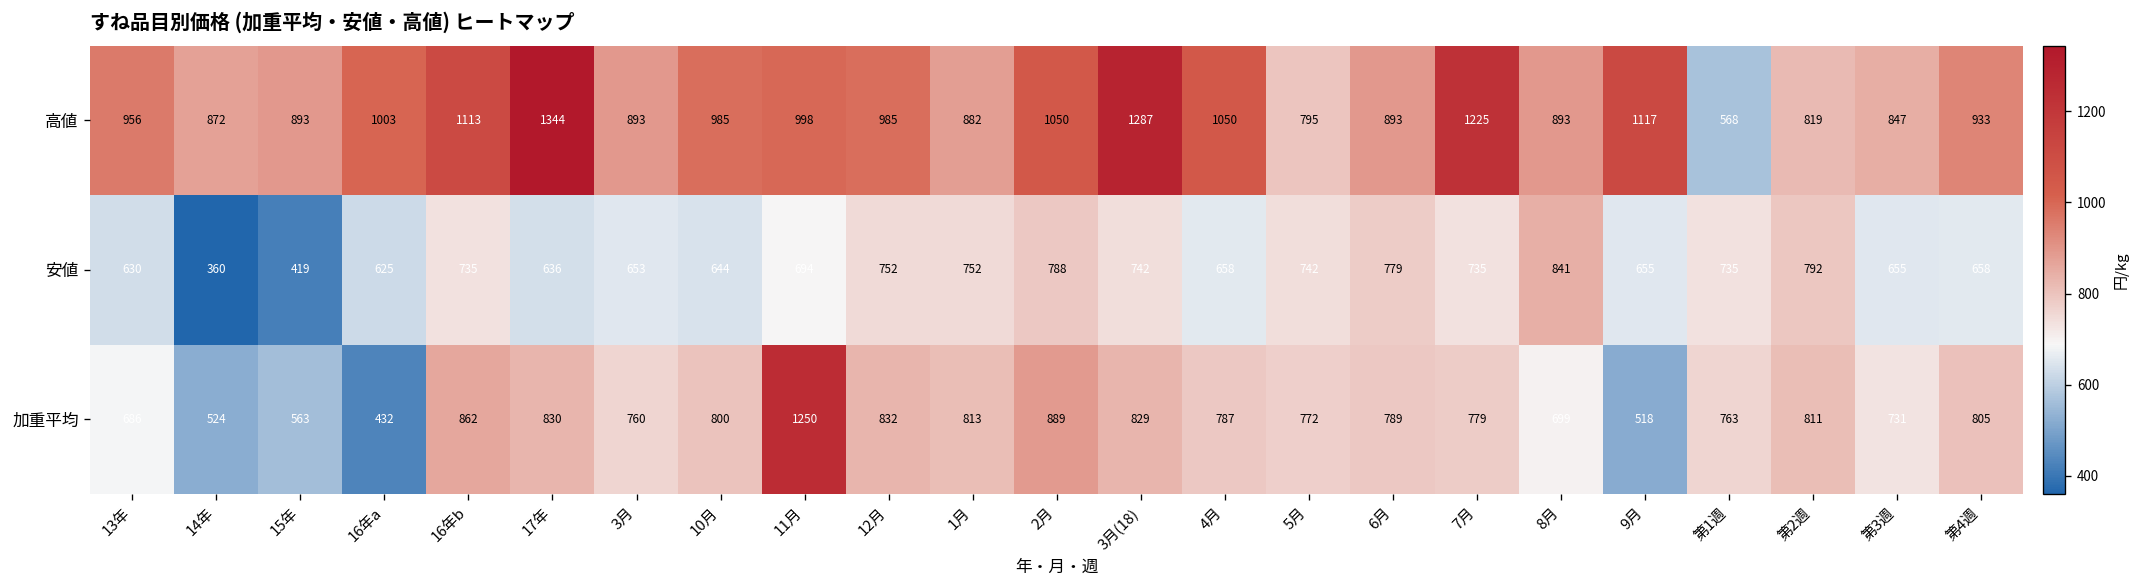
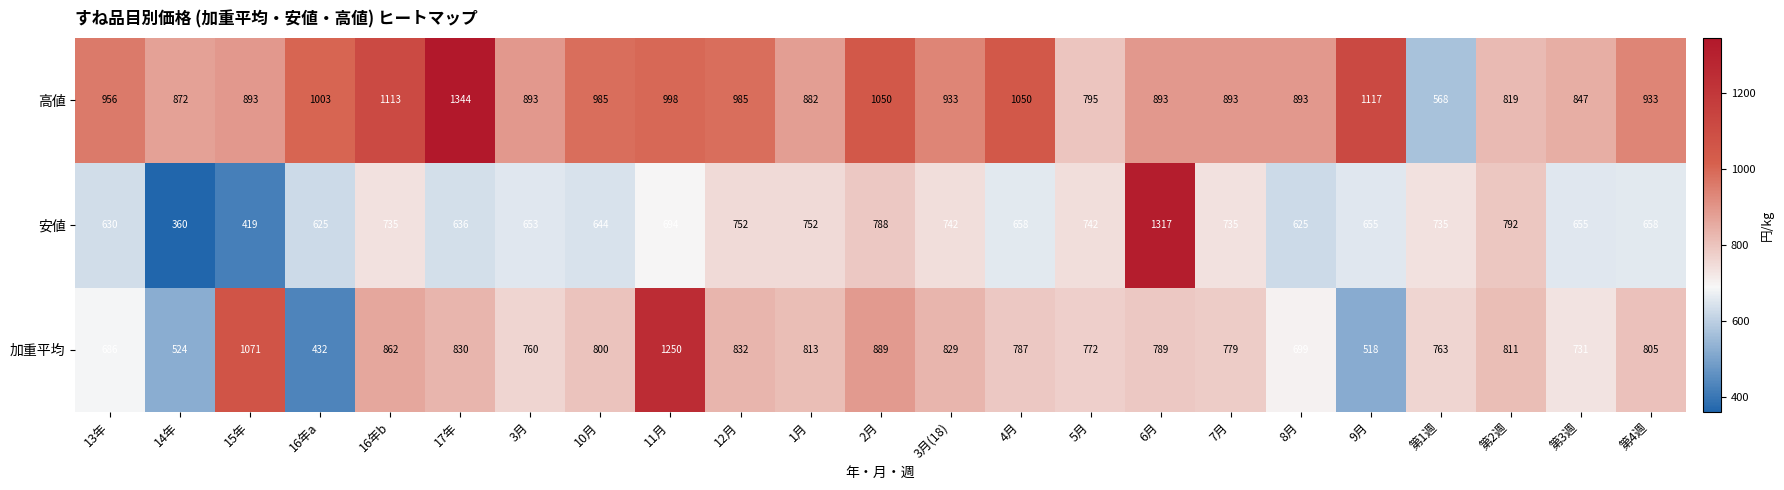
  {
    "高値": {
      "13年": 956,
      "14年": 872,
      "15年": 893,
      "16年a": 1003,
      "16年b": 1113,
      "17年": 1344,
      "3月": 893,
      "10月": 985,
      "11月": 998,
      "12月": 985,
      "1月": 882,
      "2月": 1050,
-     "3月(18)": 1287,
+     "3月(18)": 933,
      "4月": 1050,
      "5月": 795,
      "6月": 893,
-     "7月": 1225,
+     "7月": 893,
      "8月": 893,
      "9月": 1117,
      "第1週": 568,
      "第2週": 819,
      "第3週": 847,
      "第4週": 933
    },
    "安値": {
      "14年": 360,
      "15年": 419,
      "16年a": 625,
      "12月": 752,
      "1月": 752,
      "2月": 788,
-     "6月": 779,
-     "8月": 841,
+     "6月": 1317,
+     "8月": 625,
      "第2週": 792
    },
    "加重平均": {
      "14年": 524,
-     "15年": 563,
+     "15年": 1071,
      "16年a": 432,
      "16年b": 862,
      "17年": 830,
      "3月": 760,
      "10月": 800,
      "11月": 1250,
      "12月": 832,
      "1月": 813,
      "2月": 889,
      "3月(18)": 829,
      "4月": 787,
      "5月": 772,
      "6月": 789,
      "7月": 779,
      "9月": 518,
      "第1週": 763,
      "第2週": 811,
      "第4週": 805
    }
  }
